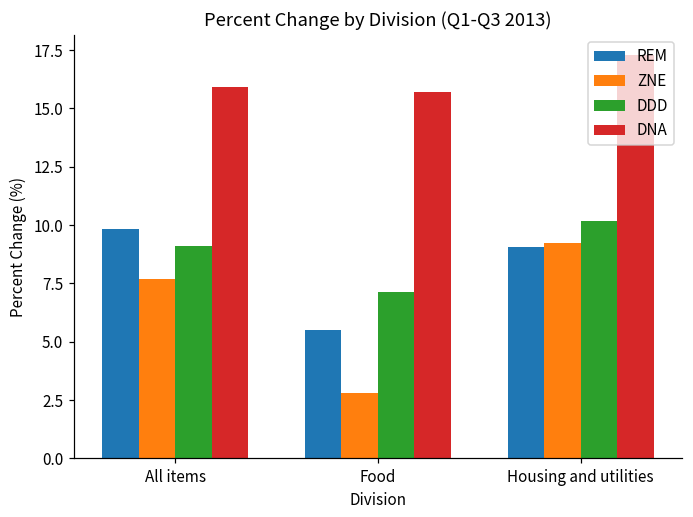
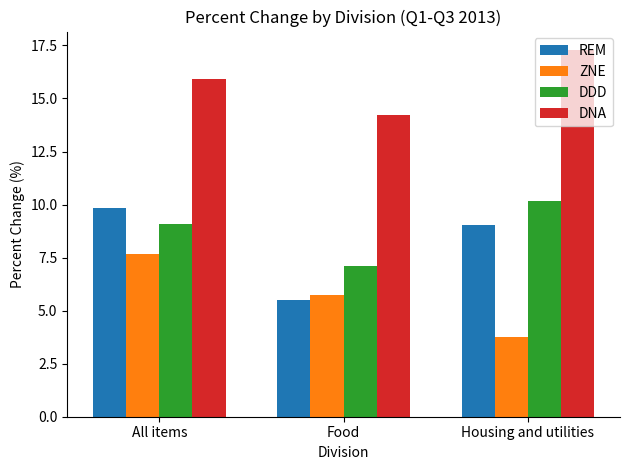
  {
    "REM": {
      "All items": 9.8,
      "Food": 5.5,
      "Housing and utilities": 9.0
    },
    "ZNE": {
      "All items": 7.7,
-     "Food": 2.8,
-     "Housing and utilities": 9.2
+     "Food": 5.7,
+     "Housing and utilities": 3.8
    },
    "DDD": {
      "All items": 9.1,
      "Food": 7.1,
      "Housing and utilities": 10.2
    },
    "DNA": {
      "All items": 15.9,
-     "Food": 15.7
+     "Food": 14.2
    }
  }
